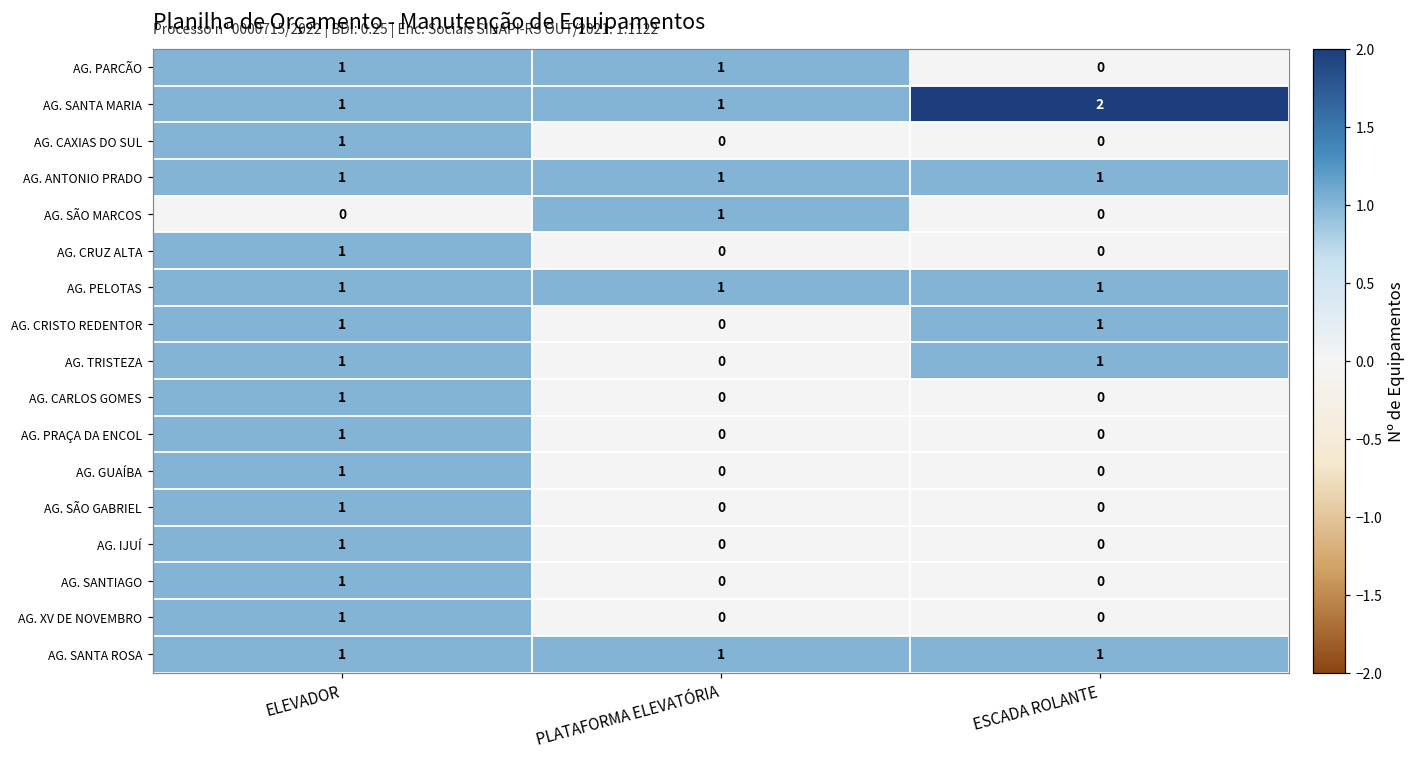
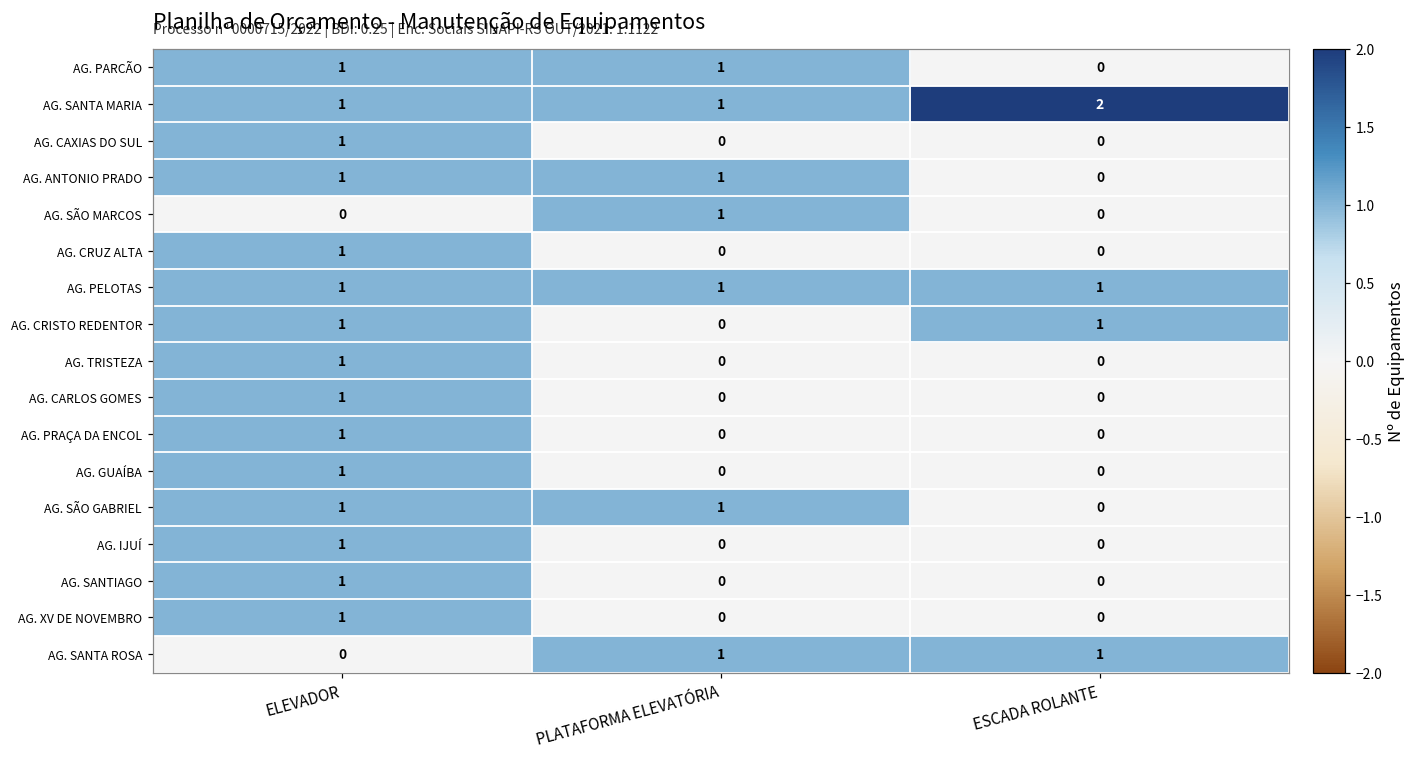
  {
    "AG. PARCÃO": {
      "ELEVADOR": 1,
      "PLATAFORMA ELEVATÓRIA": 1,
      "ESCADA ROLANTE": 0
    },
    "AG. SANTA MARIA": {
      "ELEVADOR": 1,
      "PLATAFORMA ELEVATÓRIA": 1,
      "ESCADA ROLANTE": 2
    },
    "AG. CAXIAS DO SUL": {
      "ELEVADOR": 1,
      "PLATAFORMA ELEVATÓRIA": 0,
      "ESCADA ROLANTE": 0
    },
    "AG. ANTONIO PRADO": {
      "ELEVADOR": 1,
      "PLATAFORMA ELEVATÓRIA": 1,
-     "ESCADA ROLANTE": 1
+     "ESCADA ROLANTE": 0
    },
    "AG. SÃO MARCOS": {
      "ELEVADOR": 0,
      "PLATAFORMA ELEVATÓRIA": 1,
      "ESCADA ROLANTE": 0
    },
    "AG. CRUZ ALTA": {
      "ELEVADOR": 1,
      "PLATAFORMA ELEVATÓRIA": 0,
      "ESCADA ROLANTE": 0
    },
    "AG. PELOTAS": {
      "ELEVADOR": 1,
      "PLATAFORMA ELEVATÓRIA": 1,
      "ESCADA ROLANTE": 1
    },
    "AG. CRISTO REDENTOR": {
      "ELEVADOR": 1,
      "PLATAFORMA ELEVATÓRIA": 0,
      "ESCADA ROLANTE": 1
    },
    "AG. TRISTEZA": {
      "ELEVADOR": 1,
      "PLATAFORMA ELEVATÓRIA": 0,
-     "ESCADA ROLANTE": 1
+     "ESCADA ROLANTE": 0
    },
    "AG. CARLOS GOMES": {
      "ELEVADOR": 1,
      "PLATAFORMA ELEVATÓRIA": 0,
      "ESCADA ROLANTE": 0
    },
    "AG. PRAÇA DA ENCOL": {
      "ELEVADOR": 1,
      "PLATAFORMA ELEVATÓRIA": 0,
      "ESCADA ROLANTE": 0
    },
    "AG. GUAÍBA": {
      "ELEVADOR": 1,
      "PLATAFORMA ELEVATÓRIA": 0,
      "ESCADA ROLANTE": 0
    },
    "AG. SÃO GABRIEL": {
      "ELEVADOR": 1,
-     "PLATAFORMA ELEVATÓRIA": 0,
+     "PLATAFORMA ELEVATÓRIA": 1,
      "ESCADA ROLANTE": 0
    },
    "AG. IJUÍ": {
      "ELEVADOR": 1,
      "PLATAFORMA ELEVATÓRIA": 0,
      "ESCADA ROLANTE": 0
    },
    "AG. SANTIAGO": {
      "ELEVADOR": 1,
      "PLATAFORMA ELEVATÓRIA": 0,
      "ESCADA ROLANTE": 0
    },
    "AG. XV DE NOVEMBRO": {
      "ELEVADOR": 1,
      "PLATAFORMA ELEVATÓRIA": 0,
      "ESCADA ROLANTE": 0
    },
    "AG. SANTA ROSA": {
-     "ELEVADOR": 1,
+     "ELEVADOR": 0,
      "PLATAFORMA ELEVATÓRIA": 1,
      "ESCADA ROLANTE": 1
    }
  }
